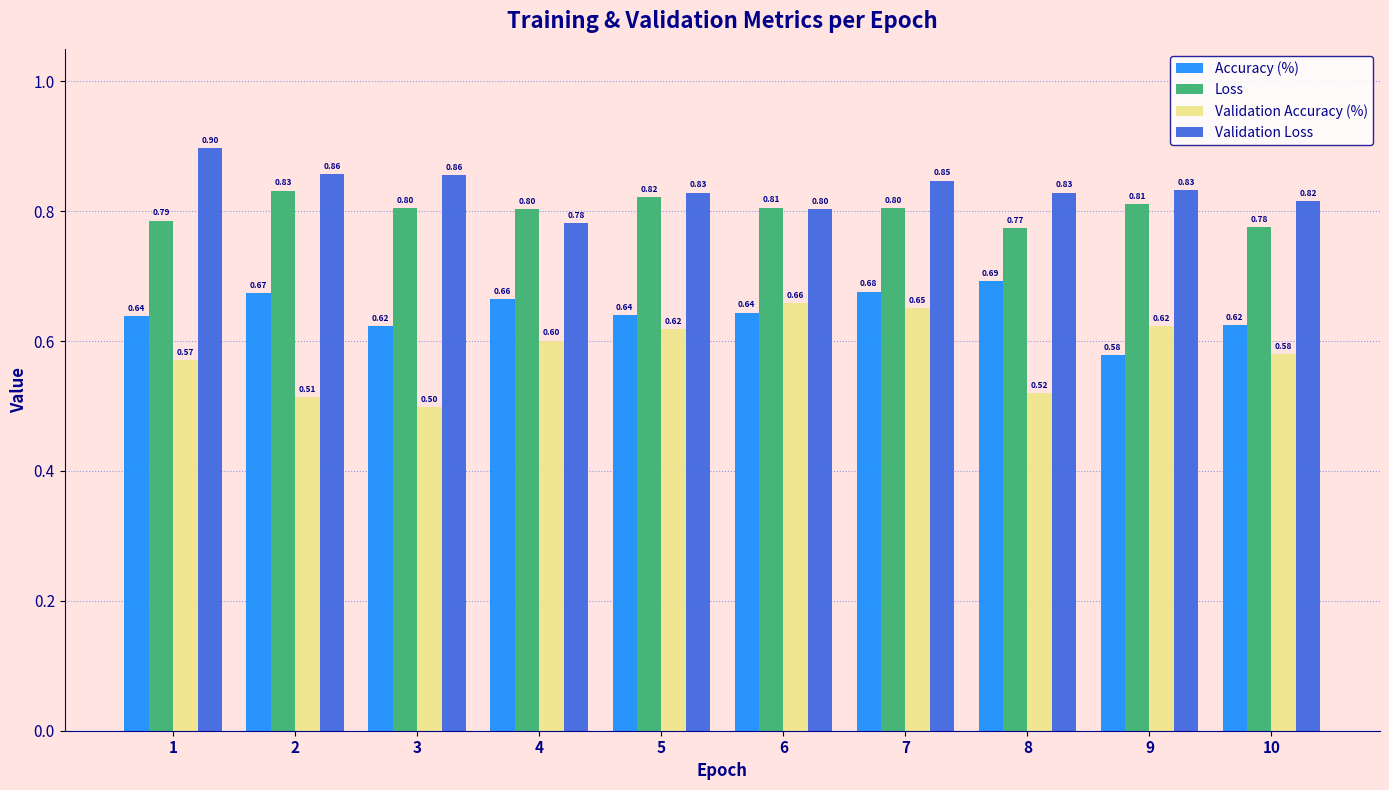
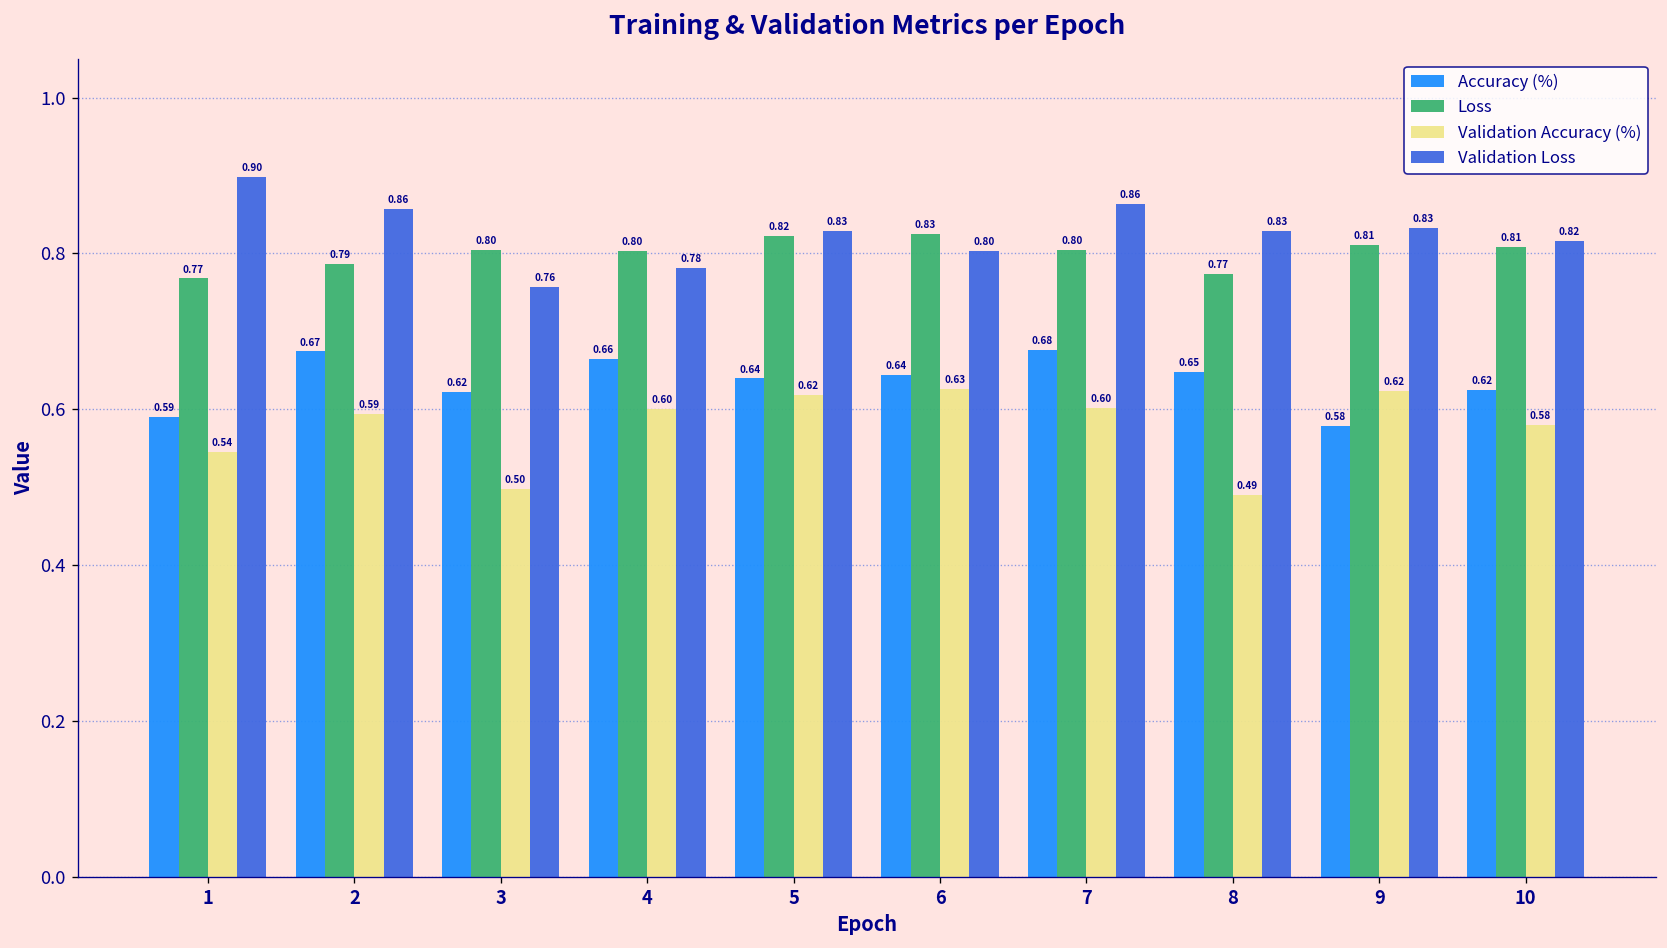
  {
    "Accuracy (%)": {
-     "1": 0.64,
+     "1": 0.59,
      "2": 0.67,
      "3": 0.62,
      "4": 0.66,
      "5": 0.64,
      "6": 0.64,
      "7": 0.68,
-     "8": 0.69,
+     "8": 0.65,
      "9": 0.58,
      "10": 0.62
    },
    "Loss": {
-     "1": 0.79,
-     "2": 0.83,
+     "1": 0.77,
+     "2": 0.79,
      "3": 0.80,
      "4": 0.80,
      "5": 0.82,
-     "6": 0.81,
+     "6": 0.83,
      "7": 0.80,
      "8": 0.77,
      "9": 0.81,
-     "10": 0.78
+     "10": 0.81
    },
    "Validation Accuracy (%)": {
-     "1": 0.57,
-     "2": 0.51,
+     "1": 0.54,
+     "2": 0.59,
      "3": 0.50,
      "4": 0.60,
      "5": 0.62,
-     "6": 0.66,
-     "7": 0.65,
-     "8": 0.52,
+     "6": 0.63,
+     "7": 0.60,
+     "8": 0.49,
      "9": 0.62,
      "10": 0.58
    },
    "Validation Loss": {
      "1": 0.90,
      "2": 0.86,
-     "3": 0.86,
+     "3": 0.76,
      "4": 0.78,
      "5": 0.83,
      "6": 0.80,
-     "7": 0.85,
+     "7": 0.86,
      "8": 0.83,
      "9": 0.83,
      "10": 0.82
    }
  }
